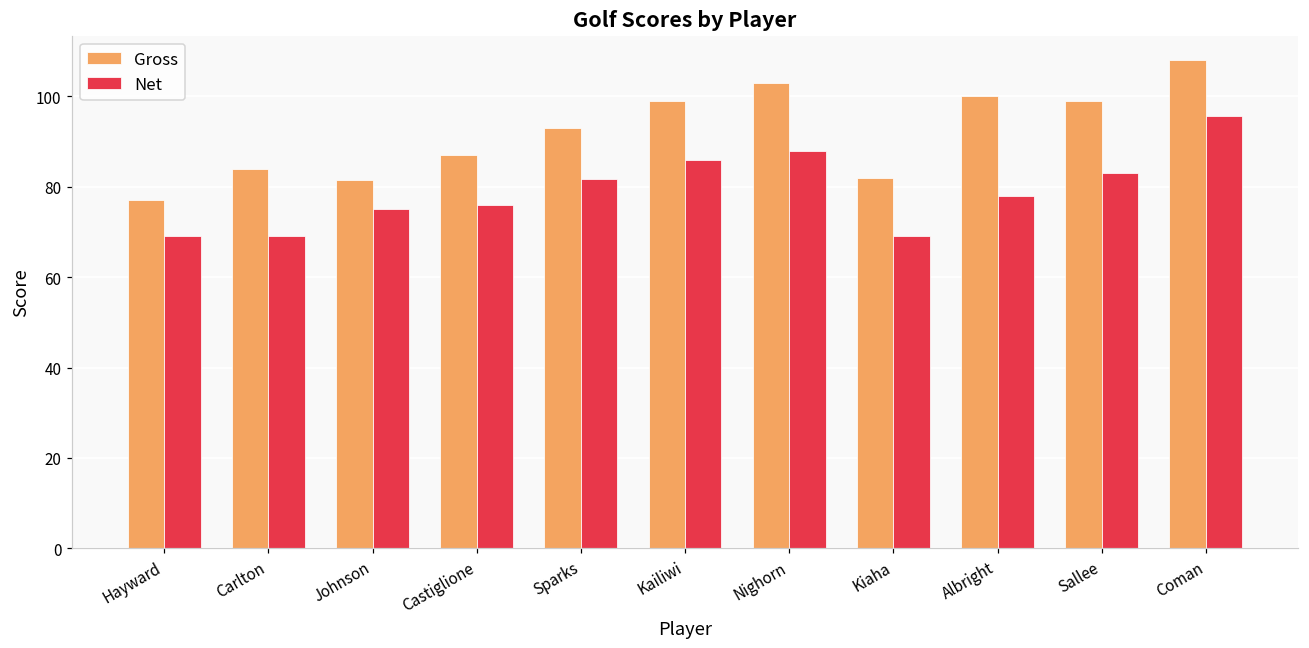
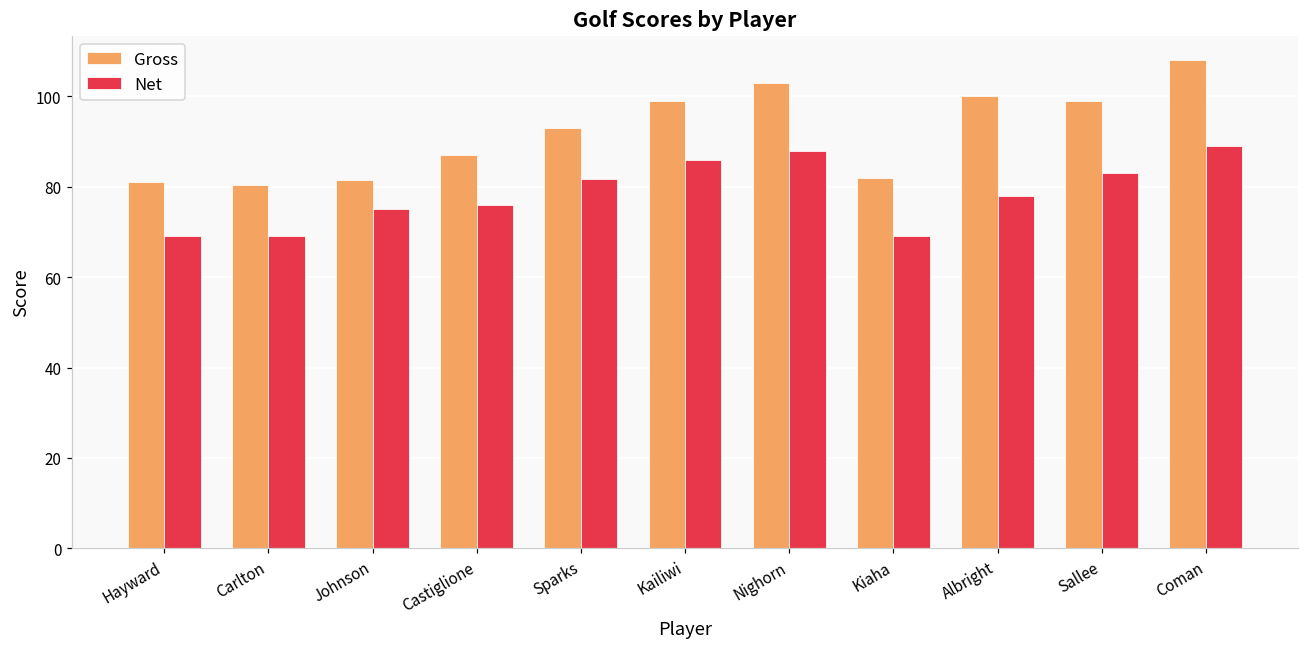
  {
    "Gross": {
-     "Hayward": 77,
-     "Carlton": 84,
+     "Hayward": 81,
+     "Carlton": 80,
      "Johnson": 81,
      "Castiglione": 87,
      "Sparks": 93,
      "Kailiwi": 99,
      "Nighorn": 103,
      "Kiaha": 82,
      "Albright": 100,
      "Sallee": 99,
      "Coman": 108
    },
    "Net": {
      "Hayward": 69,
      "Carlton": 69,
      "Johnson": 75,
      "Castiglione": 76,
      "Sparks": 82,
      "Kailiwi": 86,
      "Nighorn": 88,
      "Kiaha": 69,
      "Albright": 78,
      "Sallee": 83,
-     "Coman": 96
+     "Coman": 89
    }
  }
